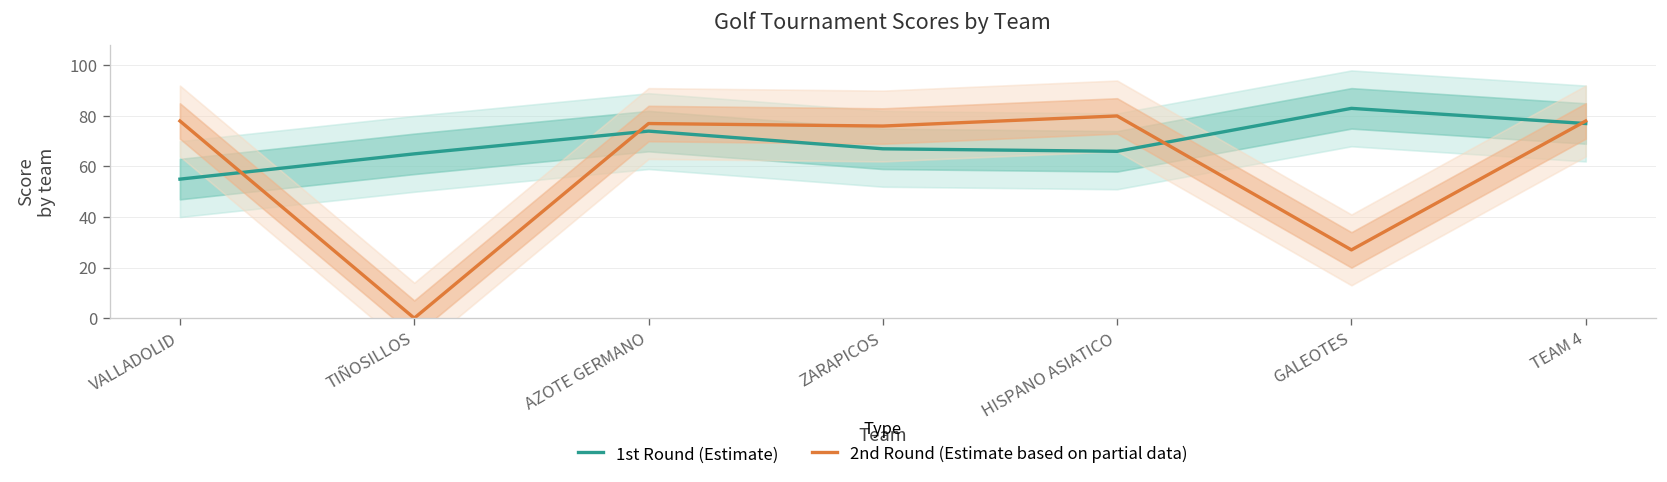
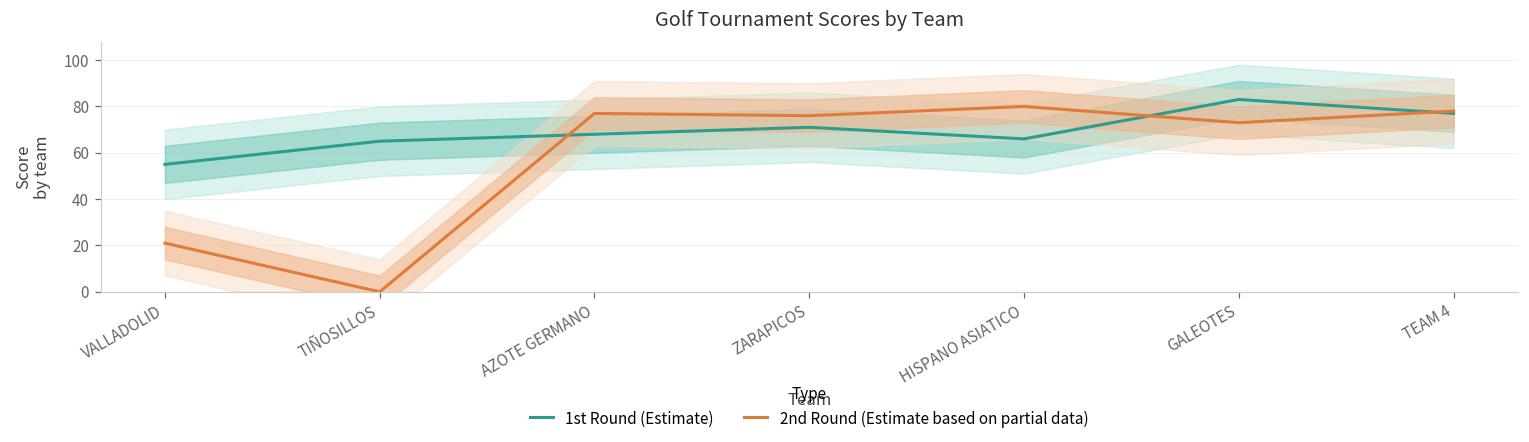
  {
    "1st Round (Estimate)": {
      "VALLADOLID": 55,
      "TIÑOSILLOS": 65,
-     "AZOTE GERMANO": 74,
-     "ZARAPICOS": 67,
+     "AZOTE GERMANO": 68,
+     "ZARAPICOS": 71,
      "HISPANO ASIATICO": 66,
      "GALEOTES": 83
    },
    "2nd Round (Estimate based on partial data)": {
-     "VALLADOLID": 78,
+     "VALLADOLID": 21,
      "TIÑOSILLOS": 0,
-     "GALEOTES": 27
+     "GALEOTES": 73
    }
  }
